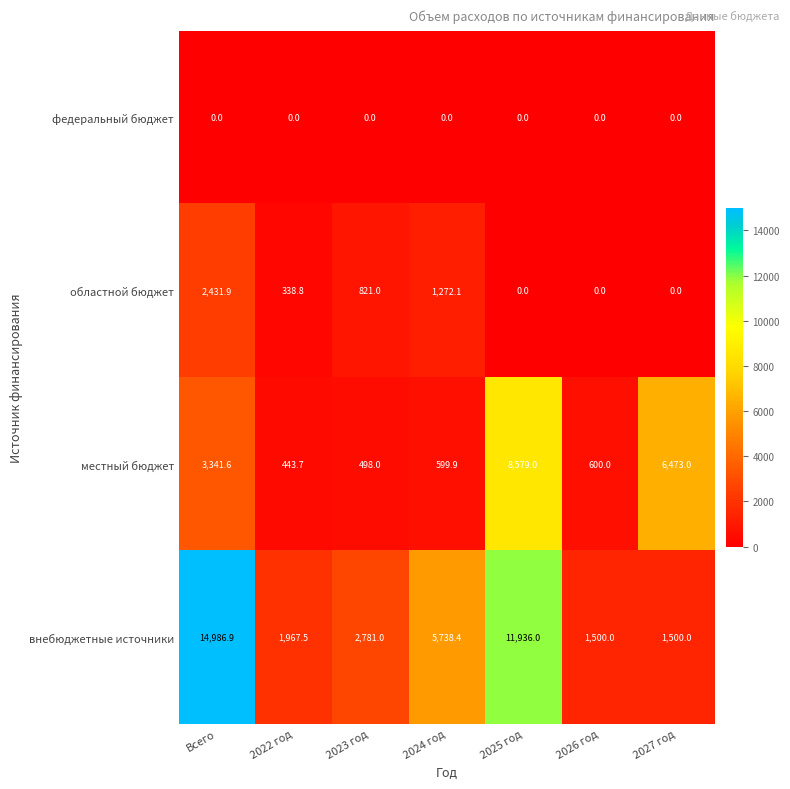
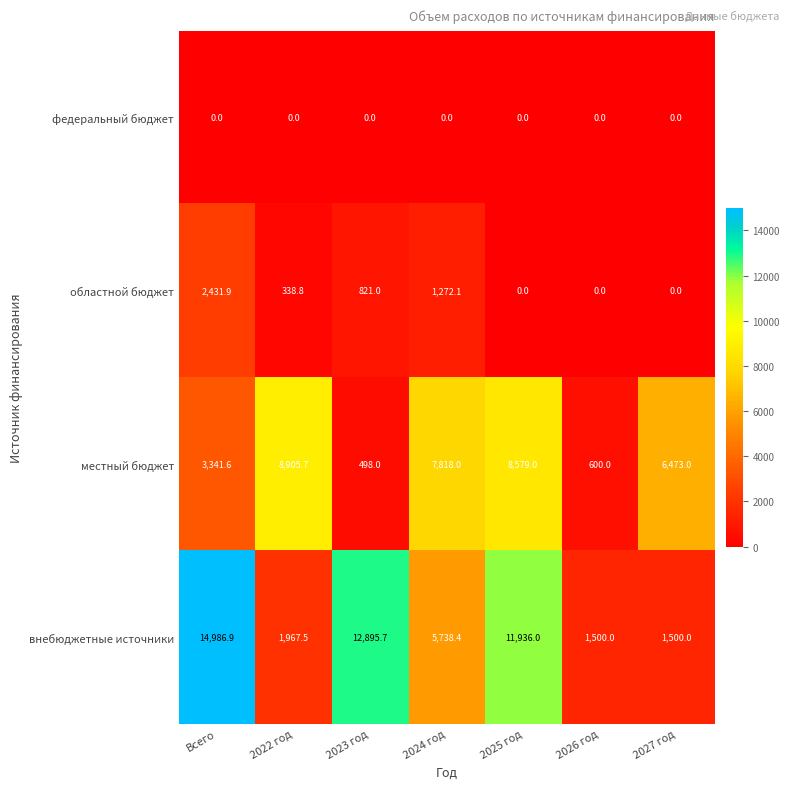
  {
    "федеральный бюджет": {
      "Всего": "0.0",
      "2022 год": "0.0",
      "2023 год": "0.0",
      "2024 год": "0.0",
      "2025 год": "0.0",
      "2026 год": "0.0",
      "2027 год": "0.0"
    },
    "областной бюджет": {
      "Всего": "2,431.9",
      "2022 год": "338.8",
      "2023 год": "821.0",
      "2024 год": "1,272.1",
      "2025 год": "0.0",
      "2026 год": "0.0",
      "2027 год": "0.0"
    },
    "местный бюджет": {
      "Всего": "3,341.6",
-     "2022 год": "443.7",
+     "2022 год": "8,905.7",
      "2023 год": "498.0",
-     "2024 год": "599.9",
+     "2024 год": "7,818.0",
      "2025 год": "8,579.0",
      "2026 год": "600.0",
      "2027 год": "6,473.0"
    },
    "внебюджетные источники": {
      "Всего": "14,986.9",
      "2022 год": "1,967.5",
-     "2023 год": "2,781.0",
+     "2023 год": "12,895.7",
      "2024 год": "5,738.4",
      "2025 год": "11,936.0",
      "2026 год": "1,500.0",
      "2027 год": "1,500.0"
    }
  }
